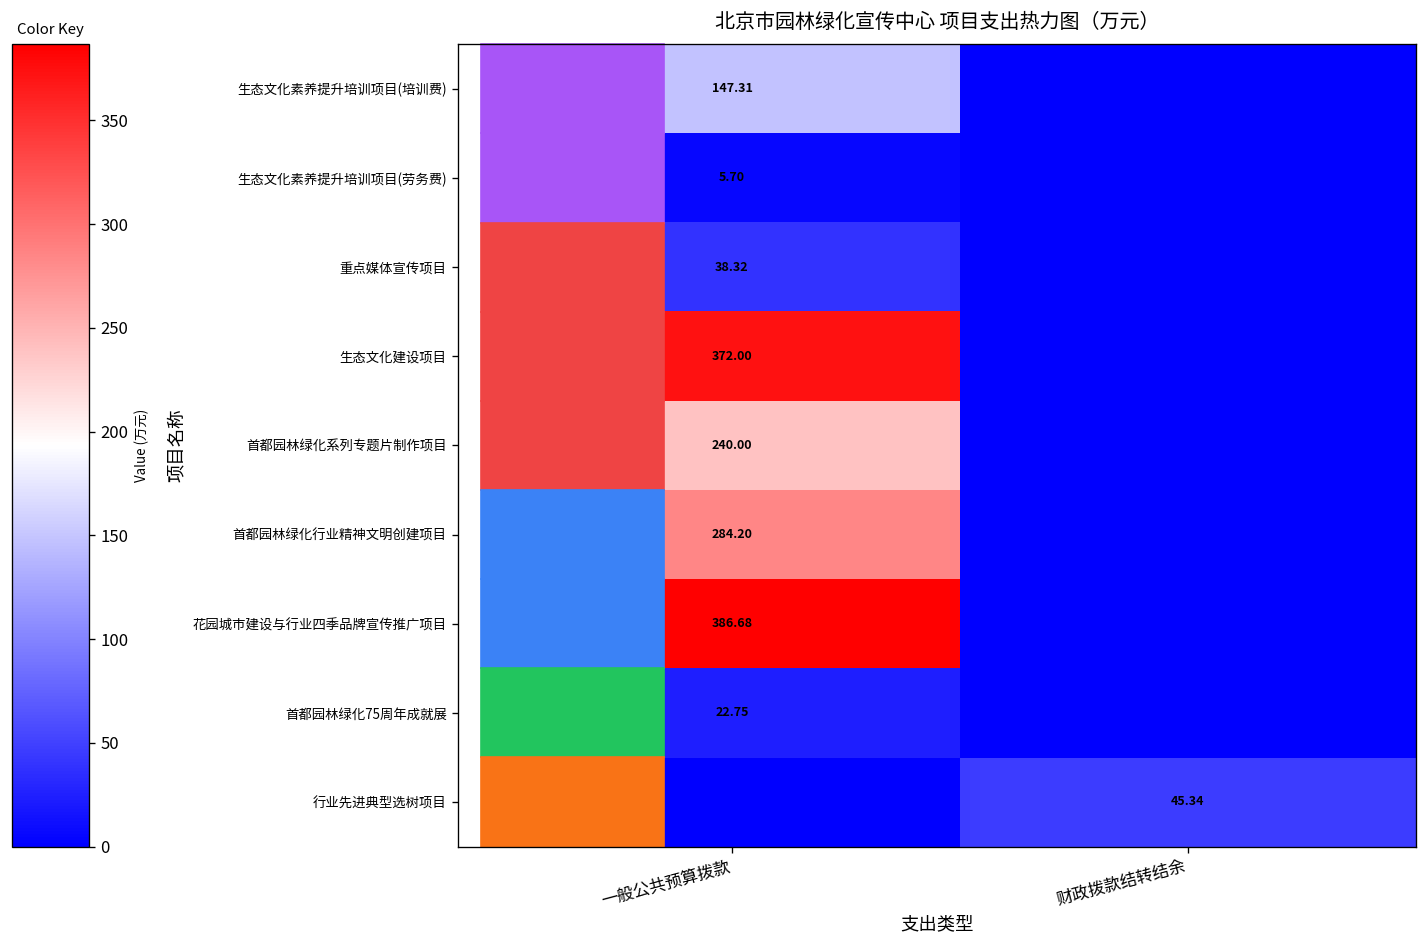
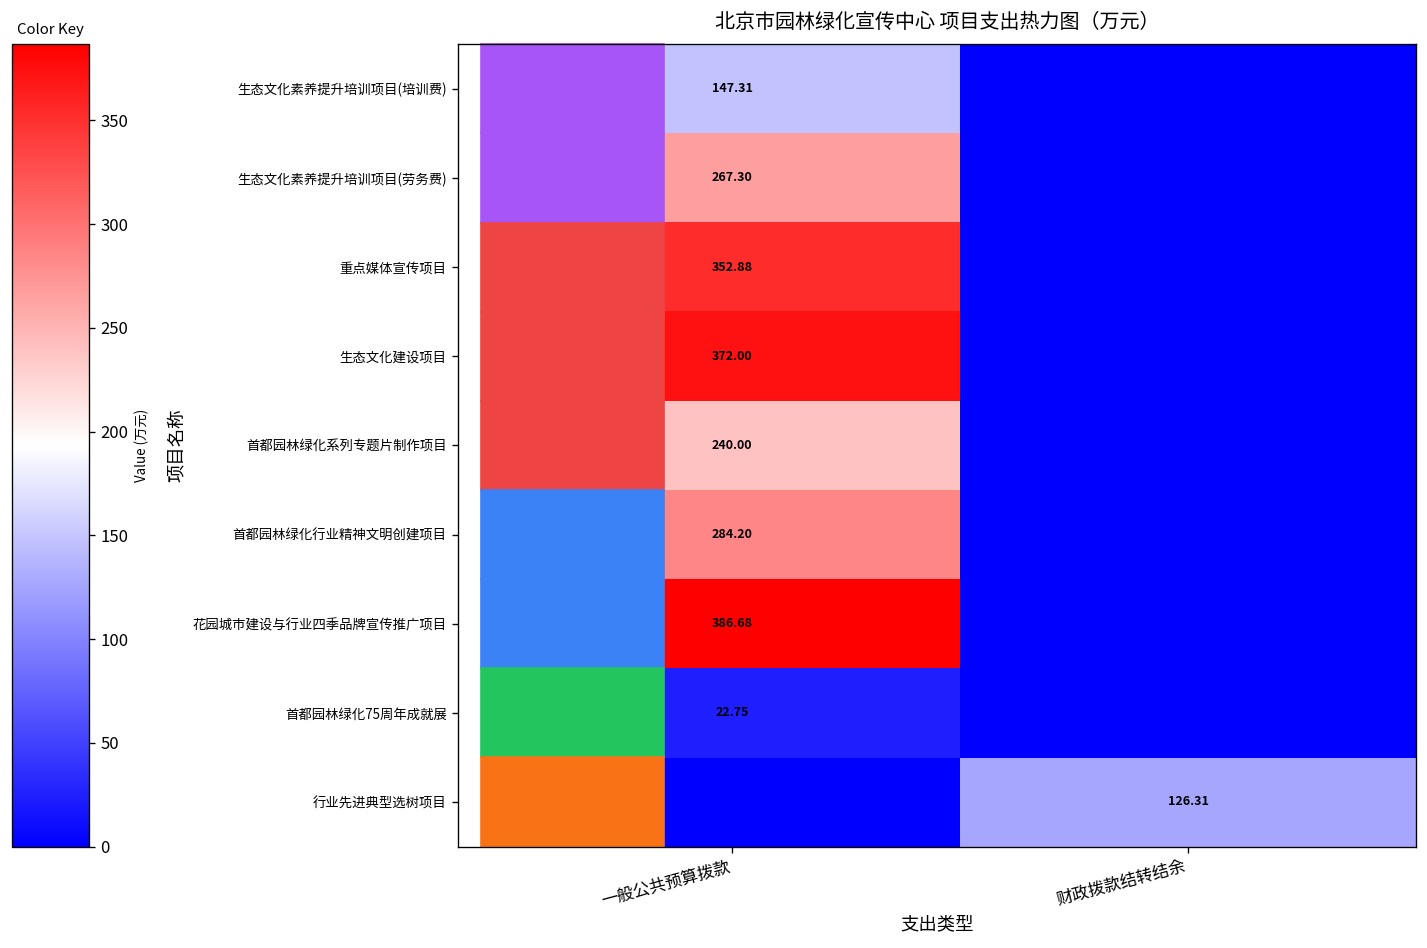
  {
    "生态文化素养提升培训项目(培训费)": {
      "一般公共预算拨款": 147.31
    },
    "生态文化素养提升培训项目(劳务费)": {
-     "一般公共预算拨款": 5.70
+     "一般公共预算拨款": 267.30
    },
    "重点媒体宣传项目": {
-     "一般公共预算拨款": 38.32
+     "一般公共预算拨款": 352.88
    },
    "生态文化建设项目": {
      "一般公共预算拨款": 372.00
    },
    "首都园林绿化系列专题片制作项目": {
      "一般公共预算拨款": 240.00
    },
    "首都园林绿化行业精神文明创建项目": {
      "一般公共预算拨款": 284.20
    },
    "花园城市建设与行业四季品牌宣传推广项目": {
      "一般公共预算拨款": 386.68
    },
    "首都园林绿化75周年成就展": {
      "一般公共预算拨款": 22.75
    },
    "行业先进典型选树项目": {
-     "财政拨款结转结余": 45.34
+     "财政拨款结转结余": 126.31
    }
  }
